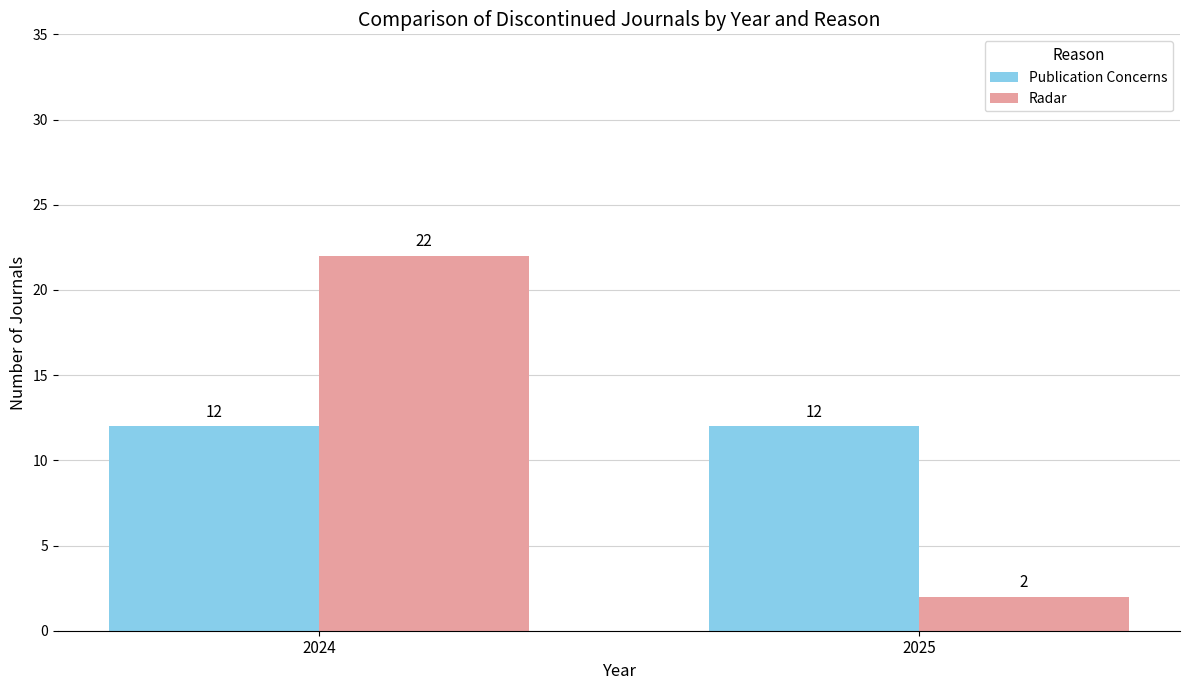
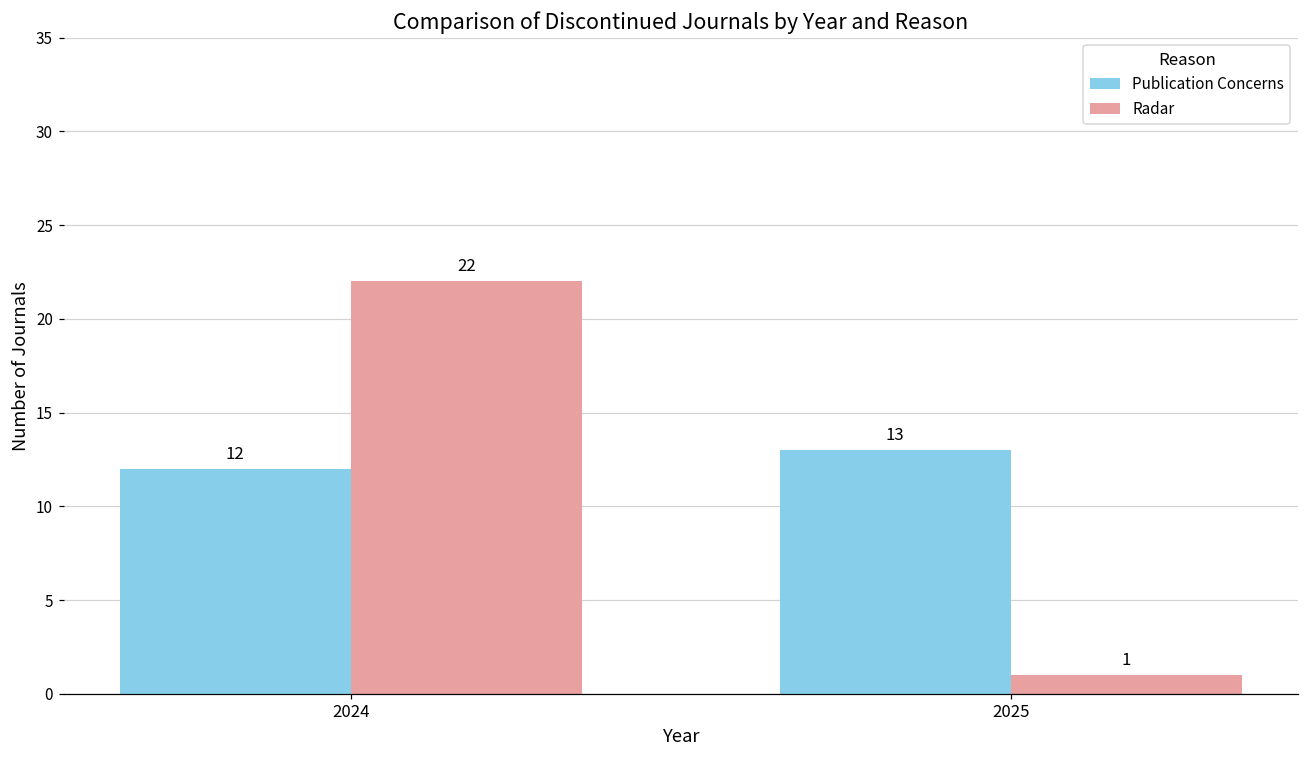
  {
    "Publication Concerns": {
      "2024": 12,
-     "2025": 12
+     "2025": 13
    },
    "Radar": {
      "2024": 22,
-     "2025": 2
+     "2025": 1
    }
  }
